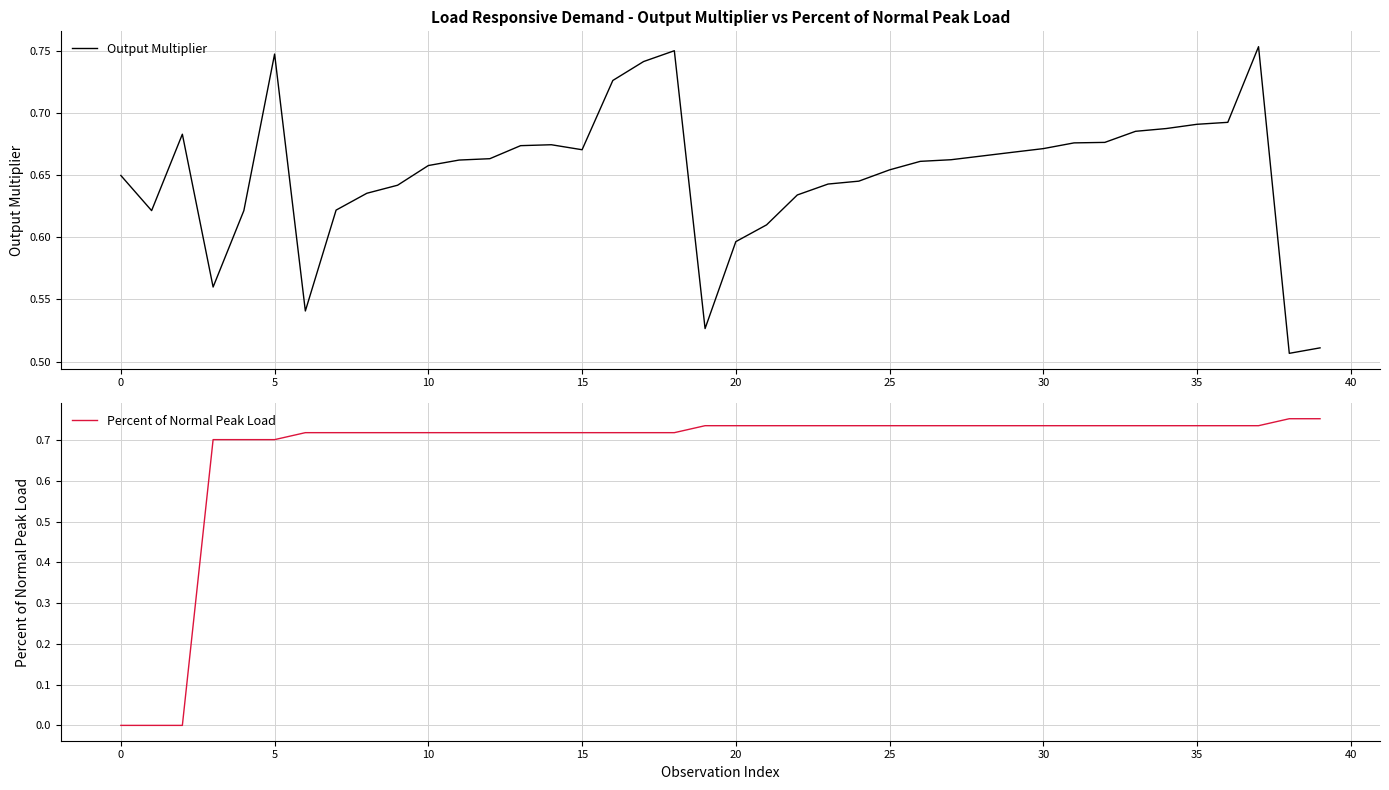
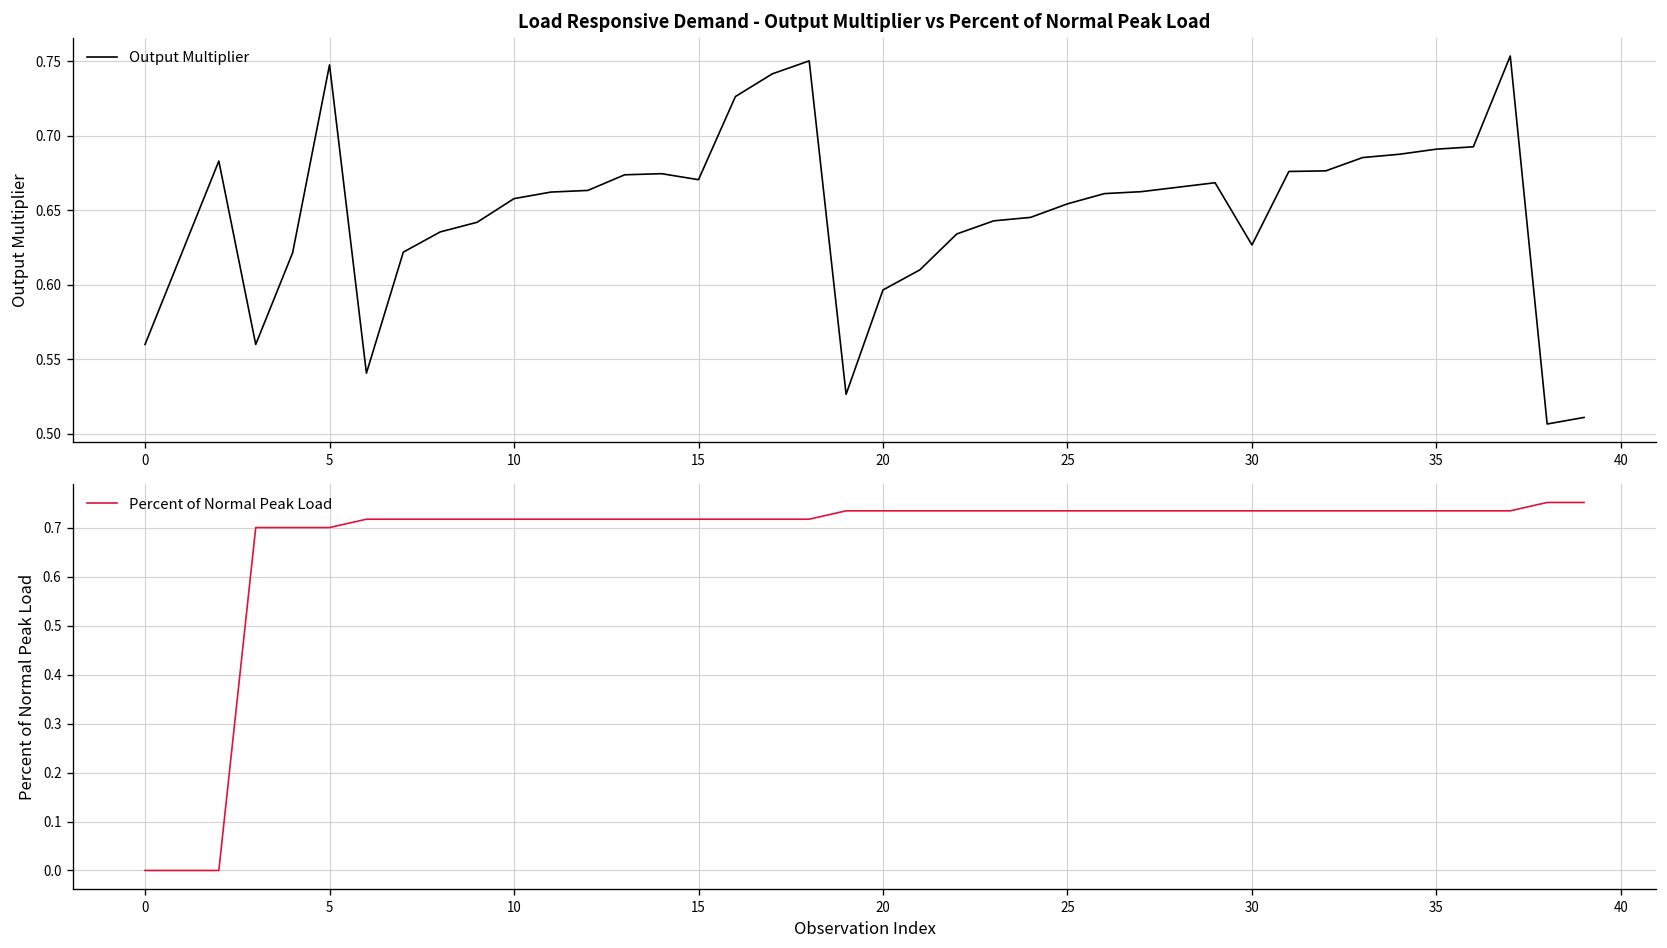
  {
    "Load Responsive Demand - Output Multiplier vs Percent of Normal Peak Load": {
-     "0": 0.650,
+     "0": 0.560,
      "5": 0.747,
      "10": 0.658,
      "15": 0.670,
      "20": 0.597,
      "25": 0.654,
-     "30": 0.671,
+     "30": 0.627,
      "35": 0.691
    }
  }
